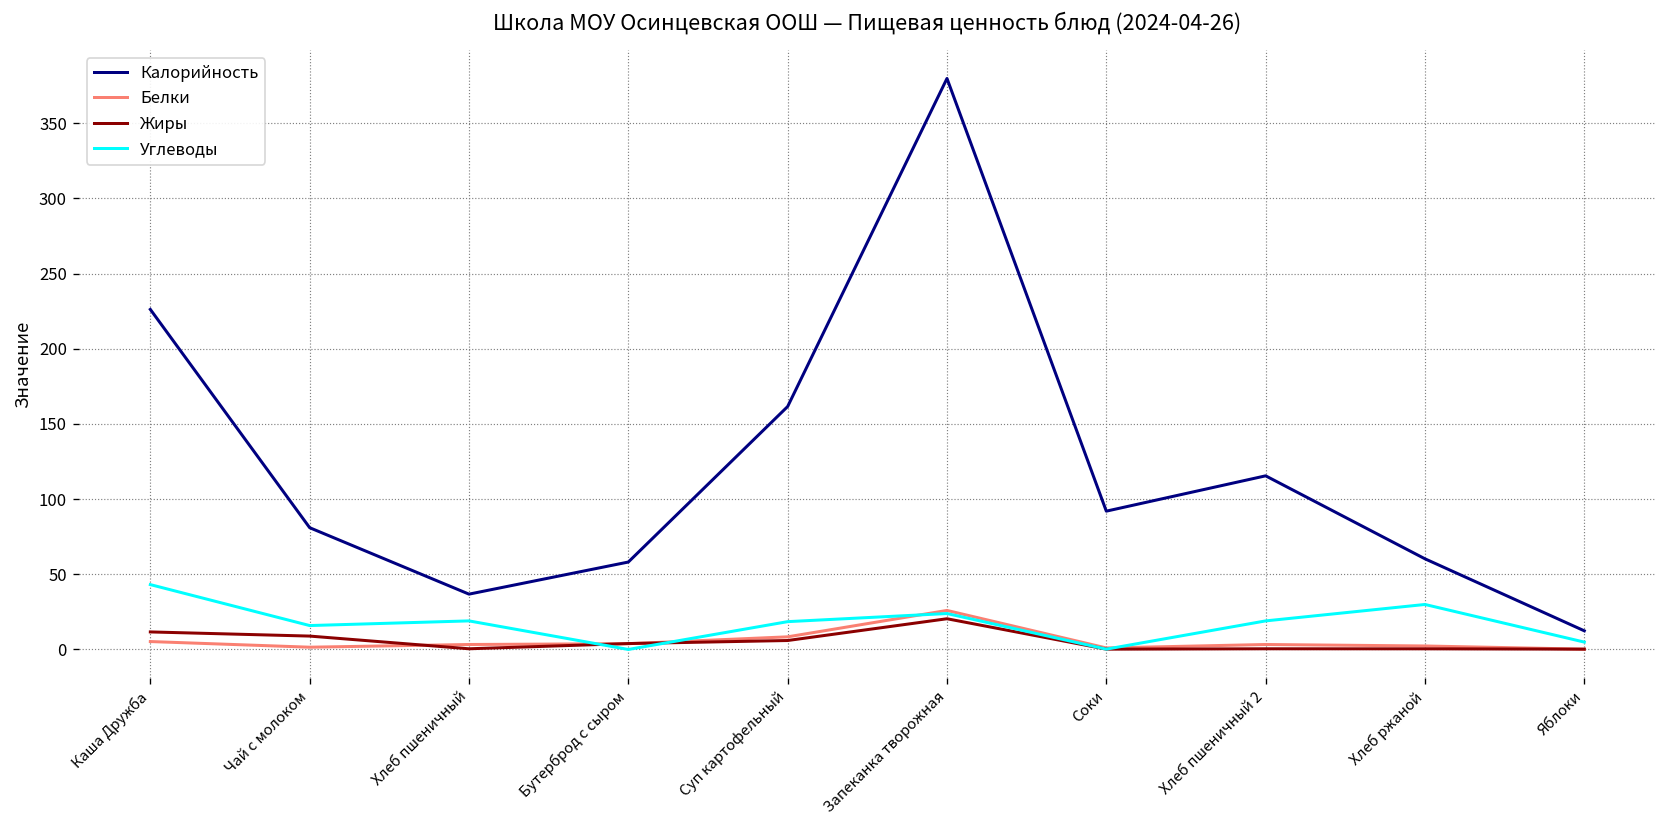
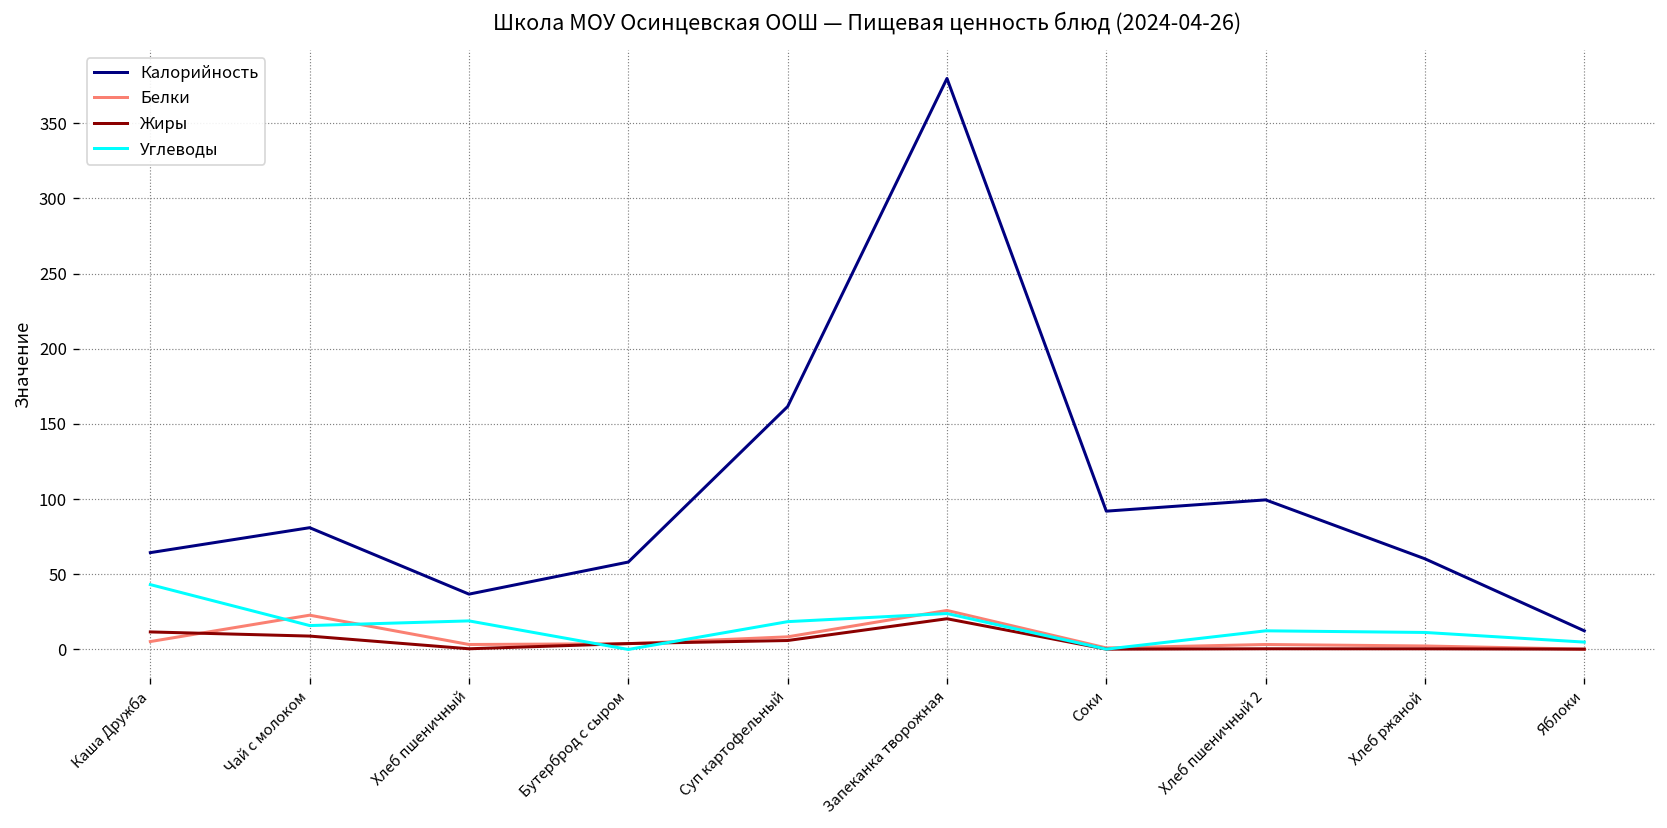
  {
    "Калорийность": {
-     "Каша Дружба": 226,
+     "Каша Дружба": 64,
      "Чай с молоком": 81,
      "Хлеб пшеничный": 37,
      "Бутерброд с сыром": 58,
      "Суп картофельный": 162,
      "Запеканка творожная": 380,
      "Соки": 92,
-     "Хлеб пшеничный 2": 116,
+     "Хлеб пшеничный 2": 100,
      "Хлеб ржаной": 60,
      "Яблоки": 12
    },
    "Белки": {
      "Каша Дружба": 5,
-     "Чай с молоком": 2,
+     "Чай с молоком": 23,
      "Хлеб пшеничный": 3,
      "Суп картофельный": 8,
      "Запеканка творожная": 26,
      "Хлеб пшеничный 2": 3
    },
    "Жиры": {
      "Каша Дружба": 12,
      "Чай с молоком": 9,
      "Хлеб пшеничный": 0,
      "Суп картофельный": 6,
      "Запеканка творожная": 20,
      "Хлеб пшеничный 2": 0
    },
    "Углеводы": {
      "Каша Дружба": 43,
      "Чай с молоком": 16,
      "Хлеб пшеничный": 19,
      "Бутерброд с сыром": 0,
      "Суп картофельный": 19,
      "Запеканка творожная": 24,
-     "Хлеб пшеничный 2": 19,
-     "Хлеб ржаной": 30,
+     "Хлеб пшеничный 2": 12,
+     "Хлеб ржаной": 11,
      "Яблоки": 5
    }
  }
